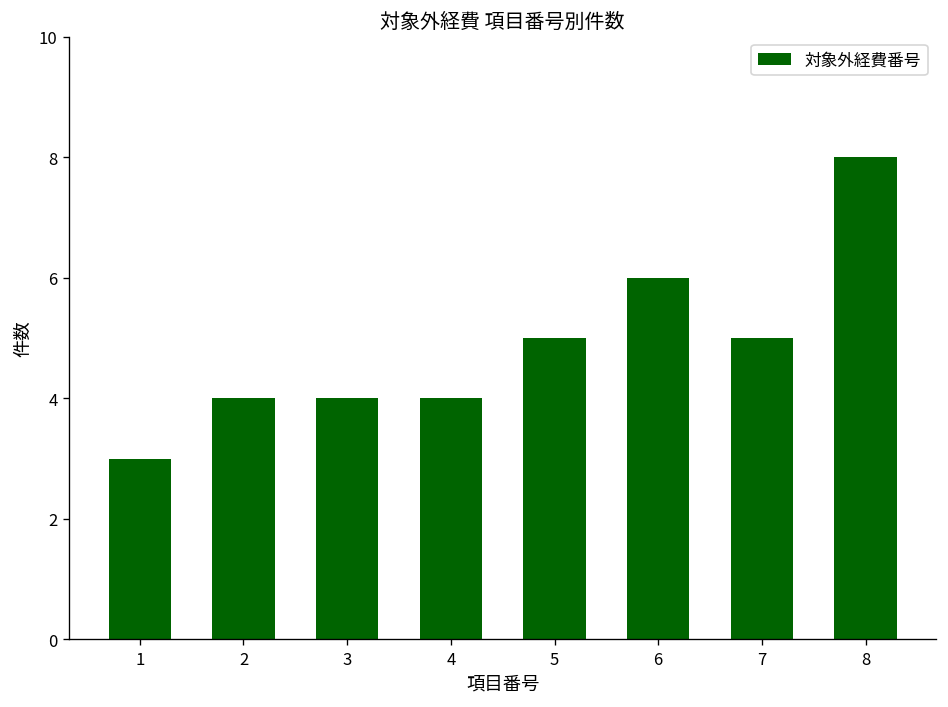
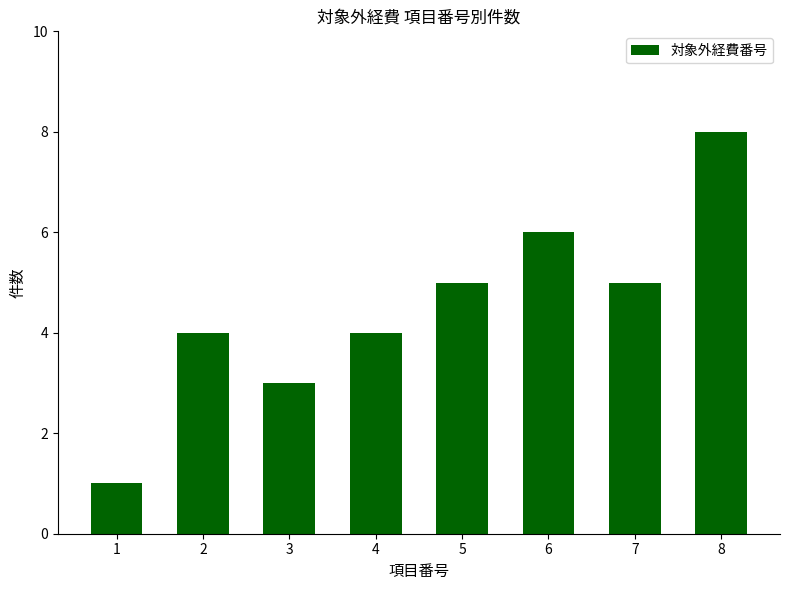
  {
-   "1": 3,
+   "1": 1,
    "2": 4,
-   "3": 4,
+   "3": 3,
    "4": 4,
    "5": 5,
    "6": 6,
    "7": 5,
    "8": 8
  }
